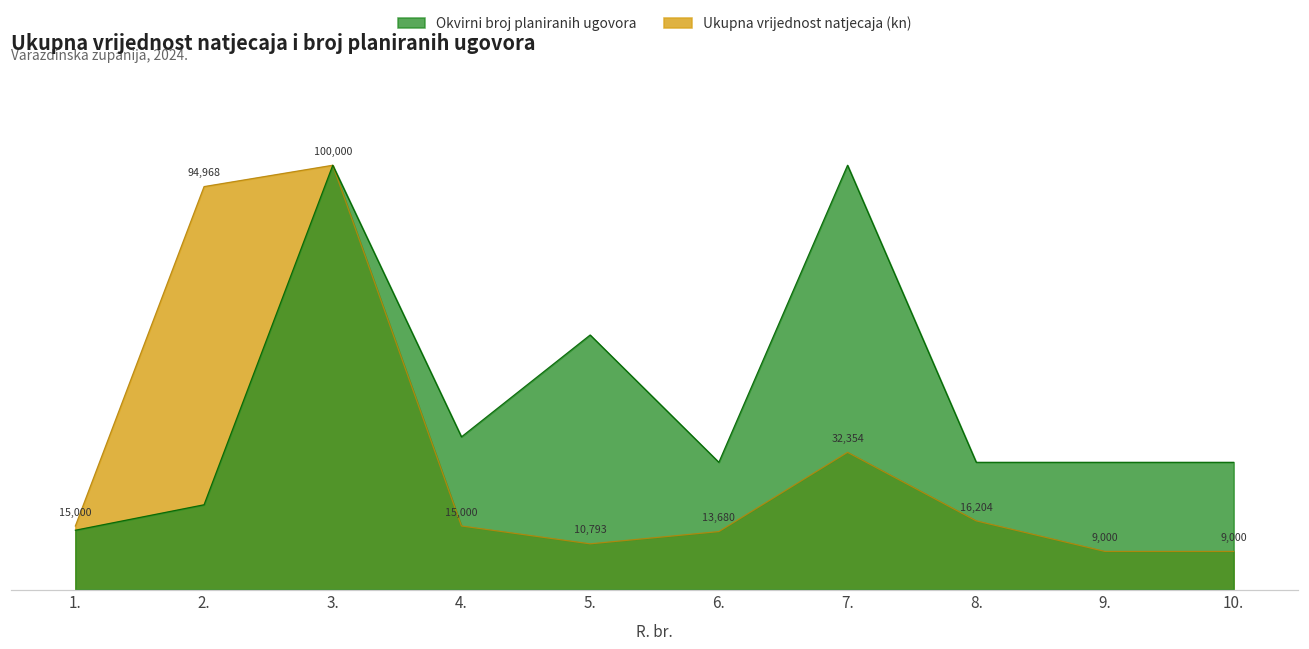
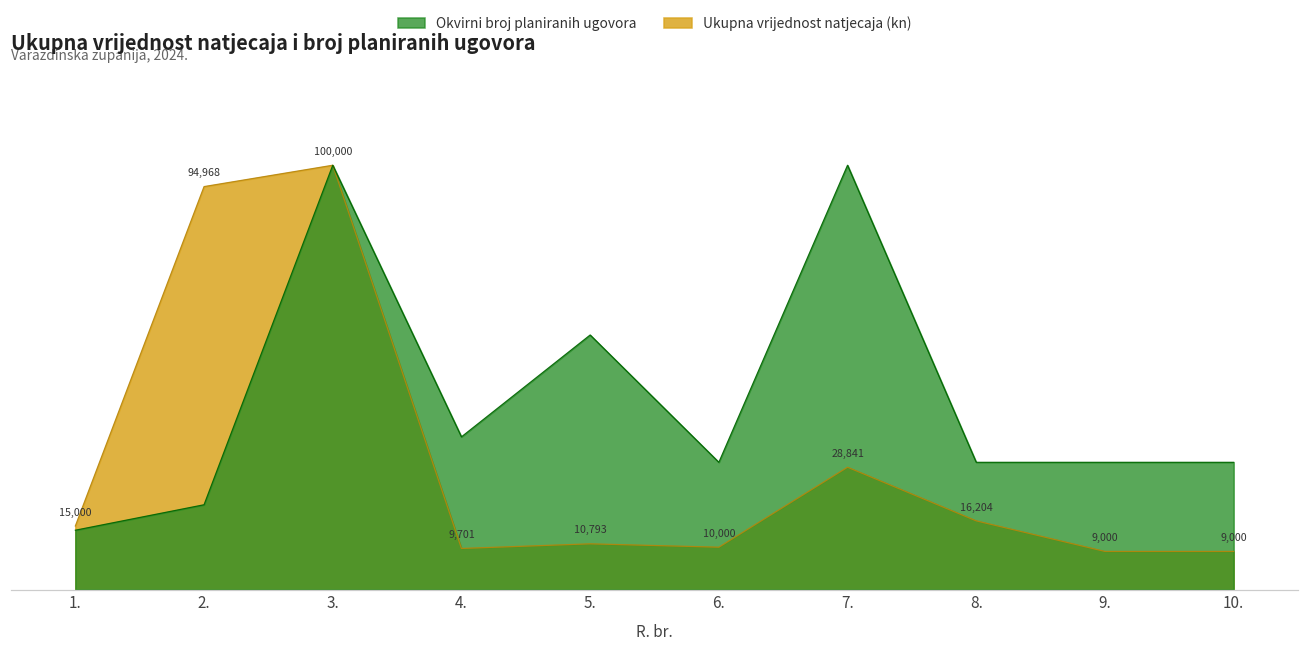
  {
    "Ukupna vrijednost natjecaja (kn)": {
      "1.": "15,000",
      "2.": "94,968",
-     "4.": "15,000",
+     "4.": "9,701",
      "5.": "10,793",
-     "6.": "13,680",
-     "7.": "32,354",
+     "6.": "10,000",
+     "7.": "28,841",
      "8.": "16,204",
      "9.": "9,000",
      "10.": "9,000"
    }
  }
